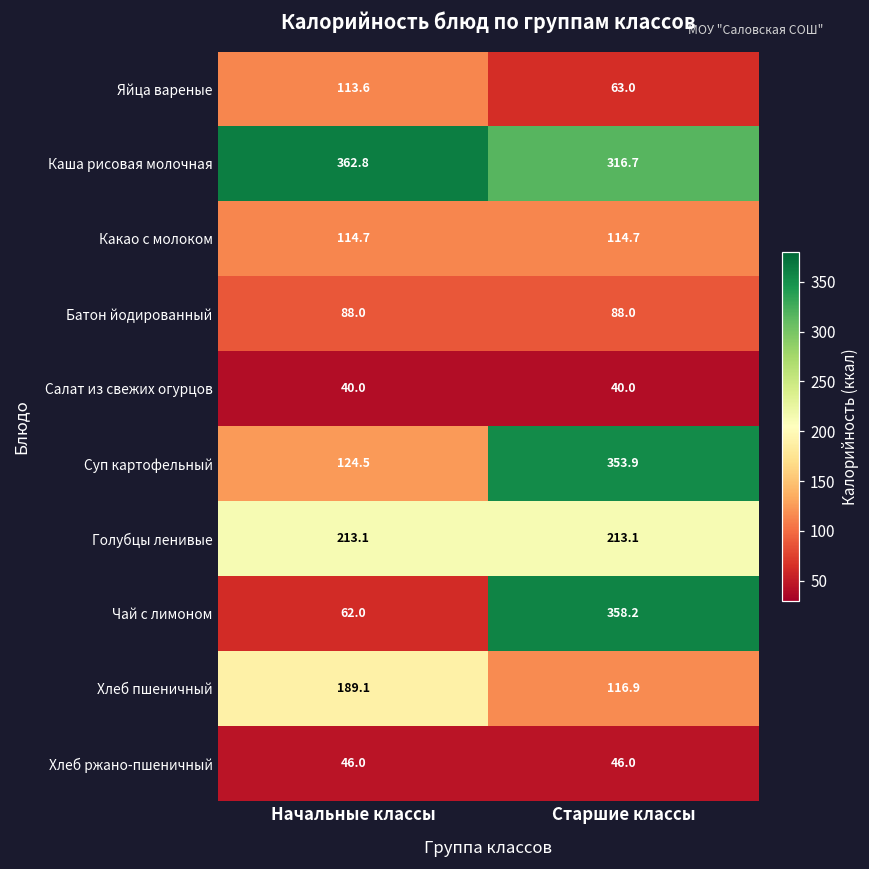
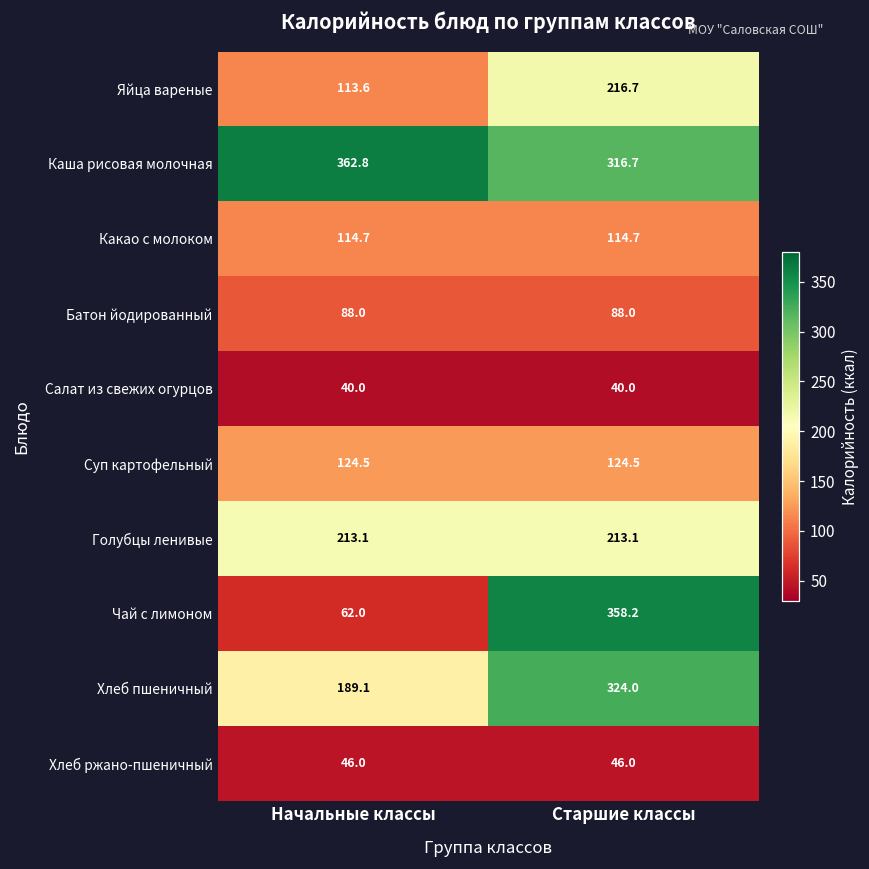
  {
    "Яйца вареные": {
      "Начальные классы": 113.6,
-     "Старшие классы": 63.0
+     "Старшие классы": 216.7
    },
    "Каша рисовая молочная": {
      "Начальные классы": 362.8,
      "Старшие классы": 316.7
    },
    "Какао с молоком": {
      "Начальные классы": 114.7,
      "Старшие классы": 114.7
    },
    "Батон йодированный": {
      "Начальные классы": 88.0,
      "Старшие классы": 88.0
    },
    "Салат из свежих огурцов": {
      "Начальные классы": 40.0,
      "Старшие классы": 40.0
    },
    "Суп картофельный": {
      "Начальные классы": 124.5,
-     "Старшие классы": 353.9
+     "Старшие классы": 124.5
    },
    "Голубцы ленивые": {
      "Начальные классы": 213.1,
      "Старшие классы": 213.1
    },
    "Чай с лимоном": {
      "Начальные классы": 62.0,
      "Старшие классы": 358.2
    },
    "Хлеб пшеничный": {
      "Начальные классы": 189.1,
-     "Старшие классы": 116.9
+     "Старшие классы": 324.0
    },
    "Хлеб ржано-пшеничный": {
      "Начальные классы": 46.0,
      "Старшие классы": 46.0
    }
  }
